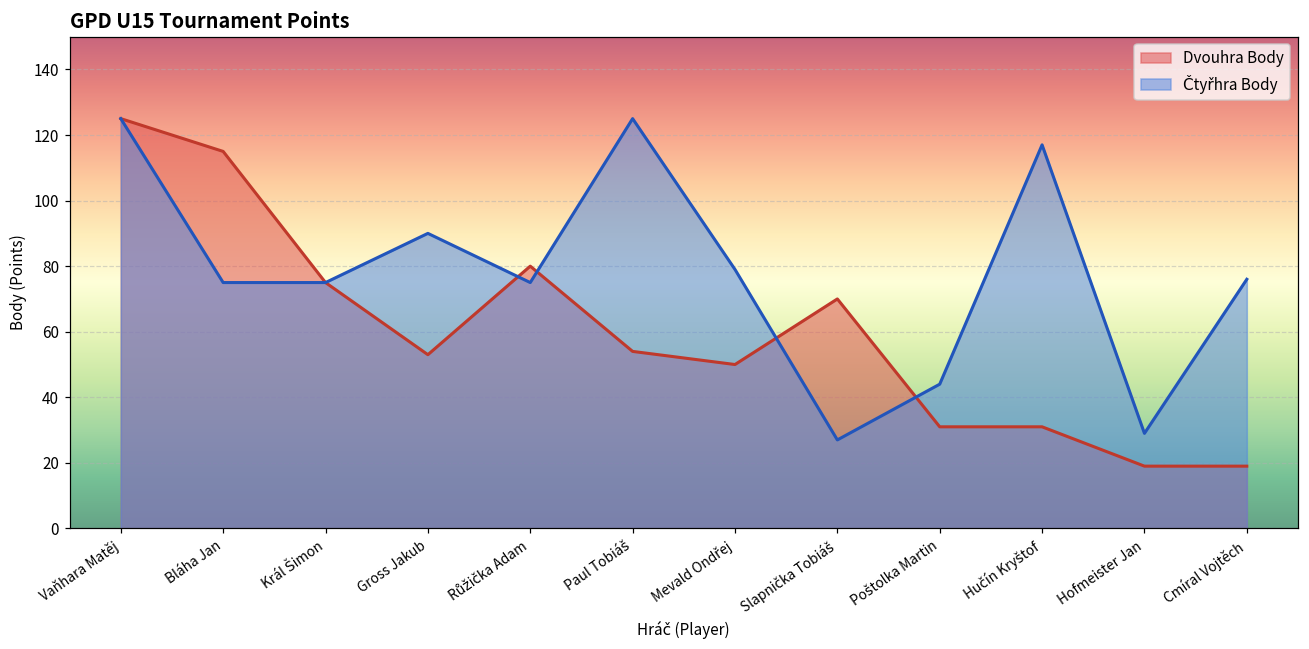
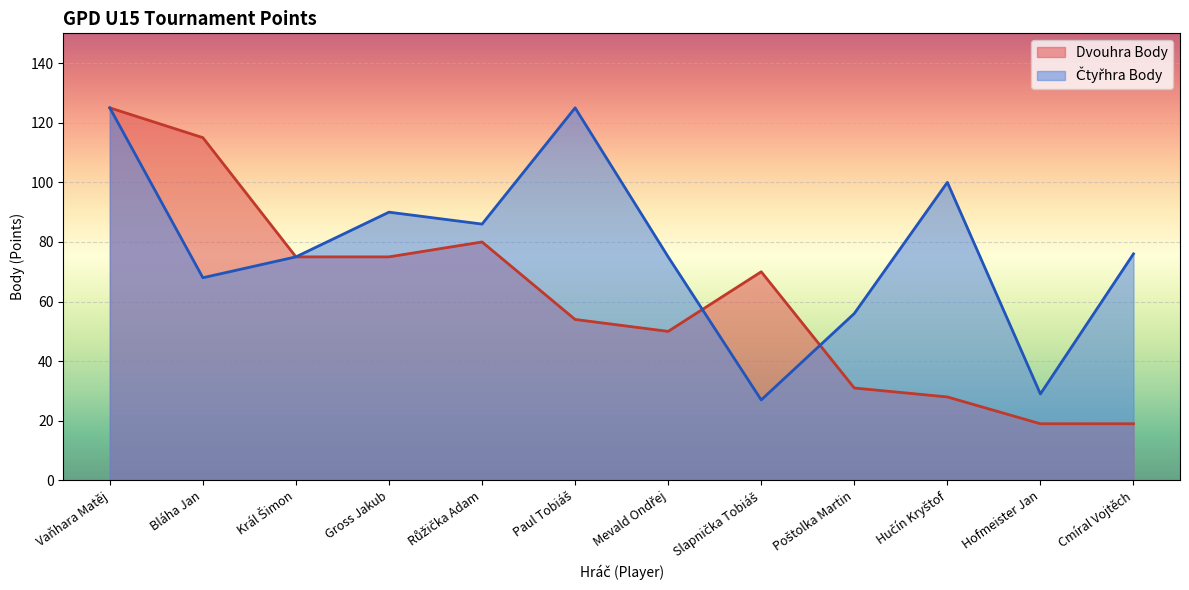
  {
    "Dvouhra Body": {
      "Bláha Jan": 115,
-     "Gross Jakub": 53,
+     "Gross Jakub": 75,
      "Růžička Adam": 80,
      "Paul Tobiáš": 54,
      "Mevald Ondřej": 50,
      "Slapnička Tobiáš": 70,
      "Poštolka Martin": 31,
-     "Hučín Kryštof": 31,
+     "Hučín Kryštof": 28,
      "Hofmeister Jan": 19,
      "Cmíral Vojtěch": 19
    },
    "Čtyřhra Body": {
-     "Bláha Jan": 75,
+     "Bláha Jan": 68,
      "Gross Jakub": 90,
-     "Růžička Adam": 75,
+     "Růžička Adam": 86,
      "Paul Tobiáš": 125,
-     "Mevald Ondřej": 79,
+     "Mevald Ondřej": 75,
      "Slapnička Tobiáš": 27,
-     "Poštolka Martin": 44,
-     "Hučín Kryštof": 117,
+     "Poštolka Martin": 56,
+     "Hučín Kryštof": 100,
      "Hofmeister Jan": 29,
      "Cmíral Vojtěch": 76
    }
  }
